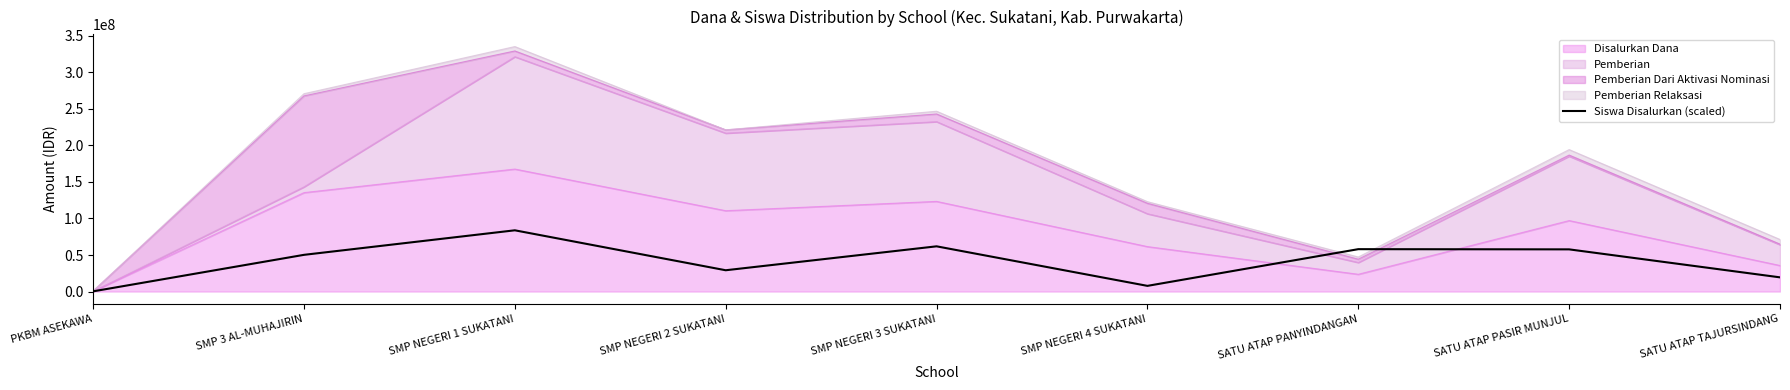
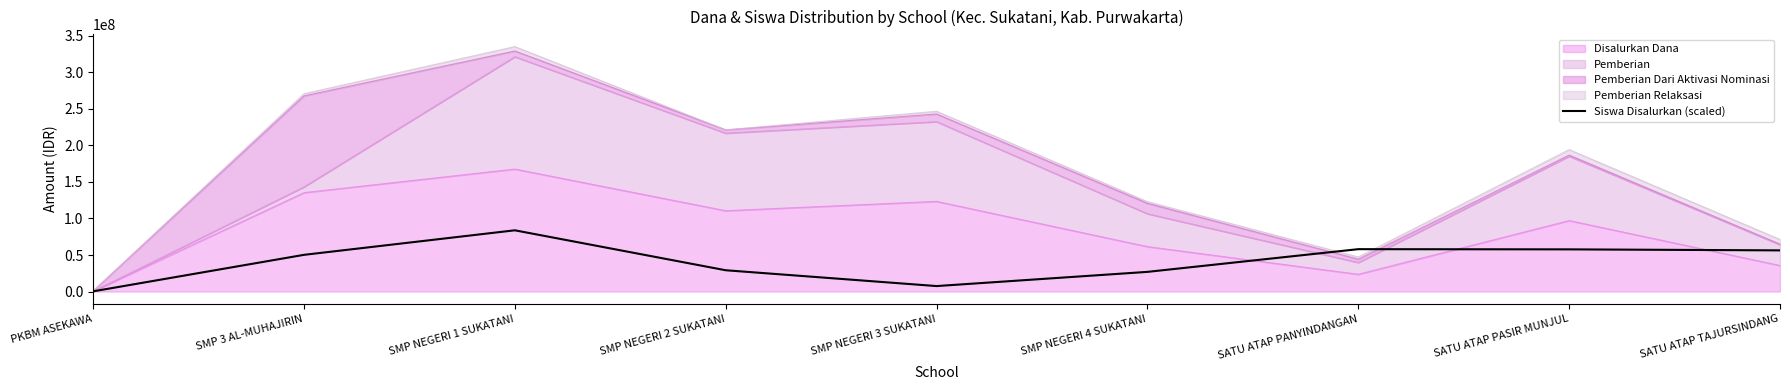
  {
    "Siswa Disalurkan (scaled)": {
      "SMP 3 AL-MUHAJIRIN": 50000000,
      "SMP NEGERI 1 SUKATANI": 80000000,
      "SMP NEGERI 2 SUKATANI": 30000000,
-     "SMP NEGERI 3 SUKATANI": 60000000,
-     "SMP NEGERI 4 SUKATANI": 10000000,
+     "SMP NEGERI 3 SUKATANI": 10000000,
+     "SMP NEGERI 4 SUKATANI": 30000000,
      "SATU ATAP PANYINDANGAN": 60000000,
      "SATU ATAP PASIR MUNJUL": 60000000,
-     "SATU ATAP TAJURSINDANG": 20000000
+     "SATU ATAP TAJURSINDANG": 60000000
    }
  }
